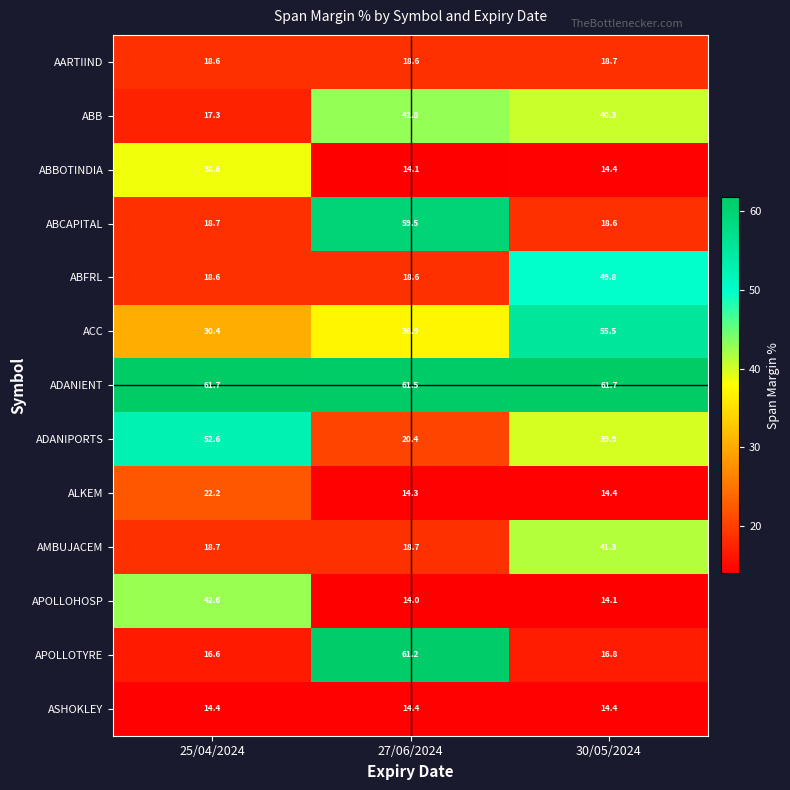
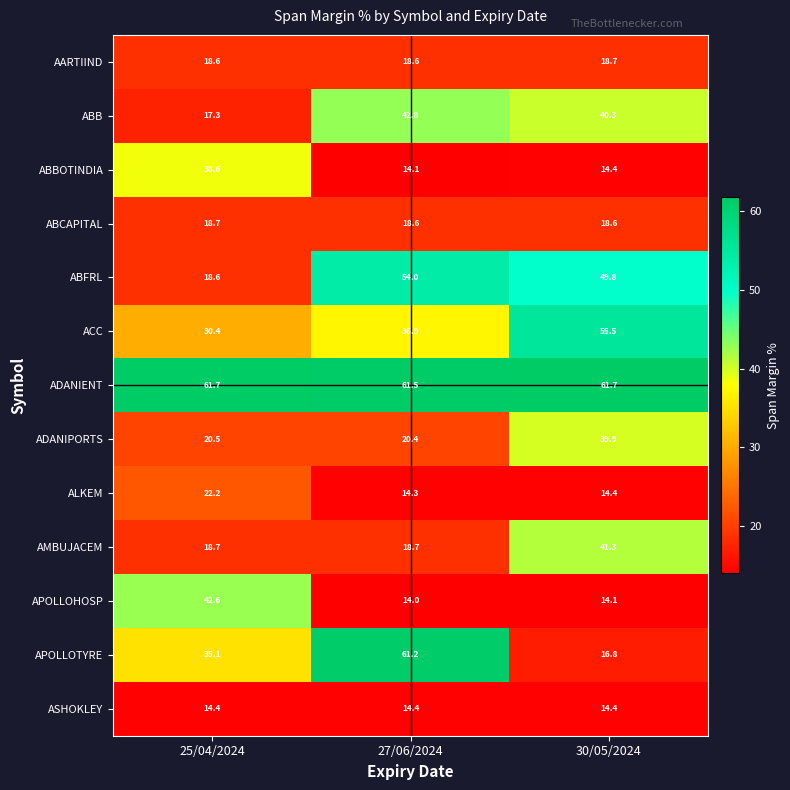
  {
    "AARTIIND": {
      "25/04/2024": 18.6,
      "27/06/2024": 18.6,
      "30/05/2024": 18.7
    },
    "ABB": {
      "25/04/2024": 17.3,
      "27/06/2024": 42.8,
      "30/05/2024": 40.3
    },
    "ABBOTINDIA": {
      "25/04/2024": 38.6,
      "27/06/2024": 14.1,
      "30/05/2024": 14.4
    },
    "ABCAPITAL": {
      "25/04/2024": 18.7,
-     "27/06/2024": 59.5,
+     "27/06/2024": 18.6,
      "30/05/2024": 18.6
    },
    "ABFRL": {
      "25/04/2024": 18.6,
-     "27/06/2024": 18.6,
+     "27/06/2024": 54.0,
      "30/05/2024": 49.8
    },
    "ACC": {
      "25/04/2024": 30.4,
      "27/06/2024": 36.9,
      "30/05/2024": 55.5
    },
    "ADANIENT": {
      "25/04/2024": 61.7,
      "27/06/2024": 61.5,
      "30/05/2024": 61.7
    },
    "ADANIPORTS": {
-     "25/04/2024": 52.6,
+     "25/04/2024": 20.5,
      "27/06/2024": 20.4,
      "30/05/2024": 39.9
    },
    "ALKEM": {
      "25/04/2024": 22.2,
      "27/06/2024": 14.3,
      "30/05/2024": 14.4
    },
    "AMBUJACEM": {
      "25/04/2024": 18.7,
      "27/06/2024": 18.7,
      "30/05/2024": 41.3
    },
    "APOLLOHOSP": {
      "25/04/2024": 42.6,
      "27/06/2024": 14.0,
      "30/05/2024": 14.1
    },
    "APOLLOTYRE": {
-     "25/04/2024": 16.6,
+     "25/04/2024": 35.1,
      "27/06/2024": 61.2,
      "30/05/2024": 16.8
    },
    "ASHOKLEY": {
      "25/04/2024": 14.4,
      "27/06/2024": 14.4,
      "30/05/2024": 14.4
    }
  }
